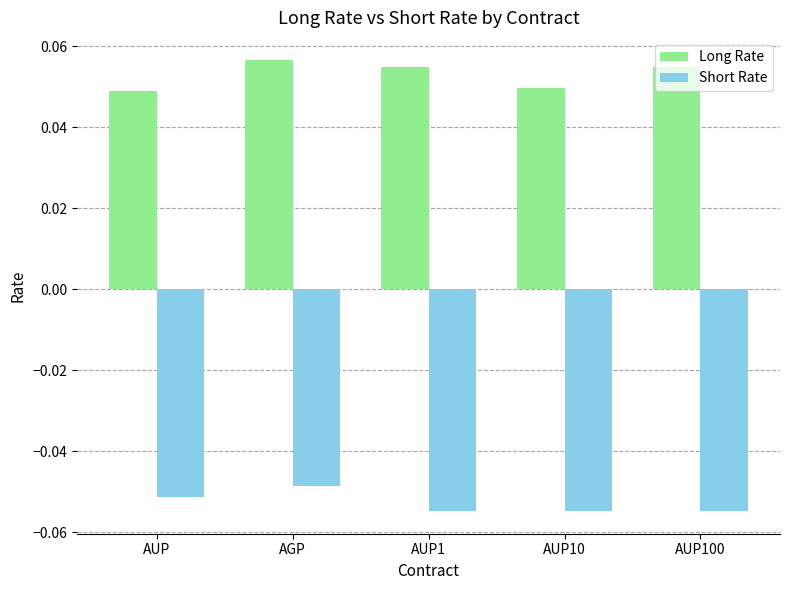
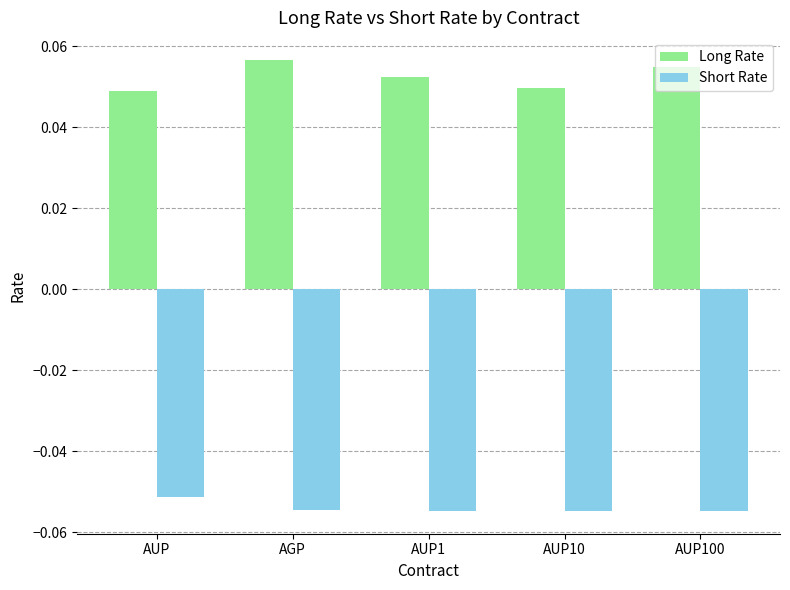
  {
    "Long Rate": {
      "AUP": 0.049,
      "AGP": 0.056,
-     "AUP1": 0.055,
+     "AUP1": 0.052,
      "AUP10": 0.050
    },
    "Short Rate": {
      "AUP": -0.051,
-     "AGP": -0.049,
+     "AGP": -0.054,
      "AUP1": -0.055,
      "AUP10": -0.055,
      "AUP100": -0.055
    }
  }
